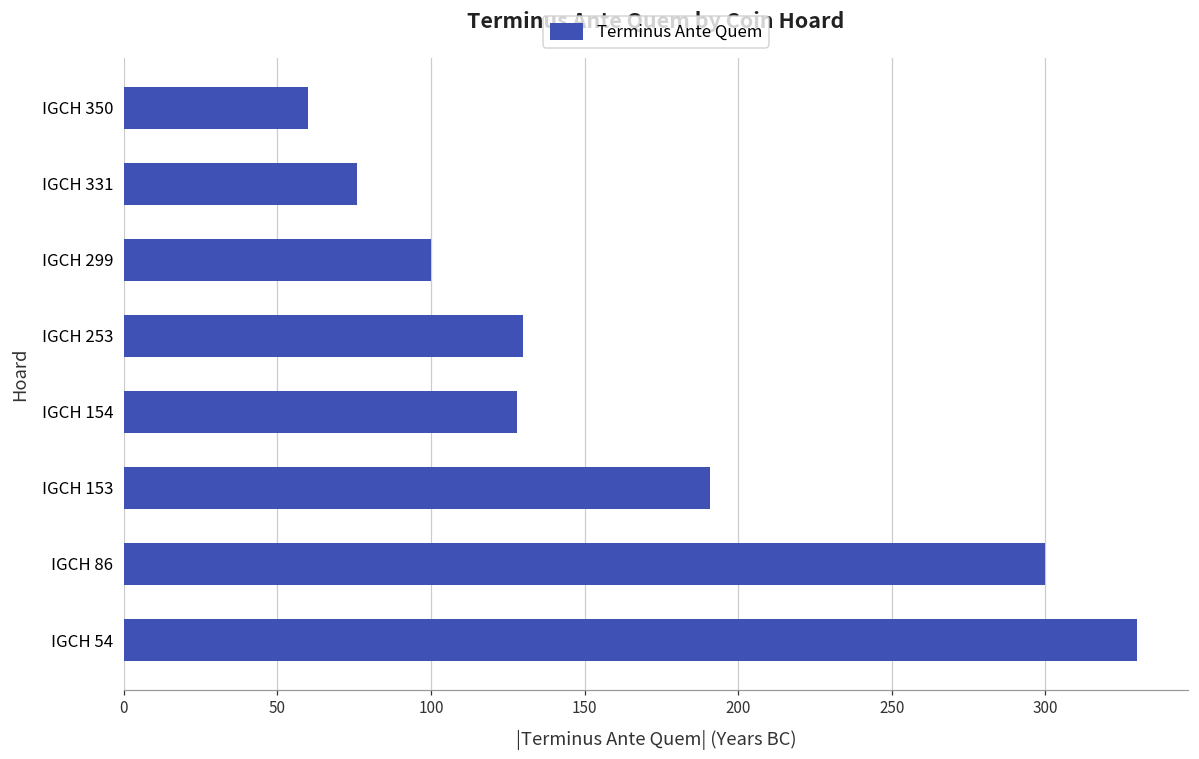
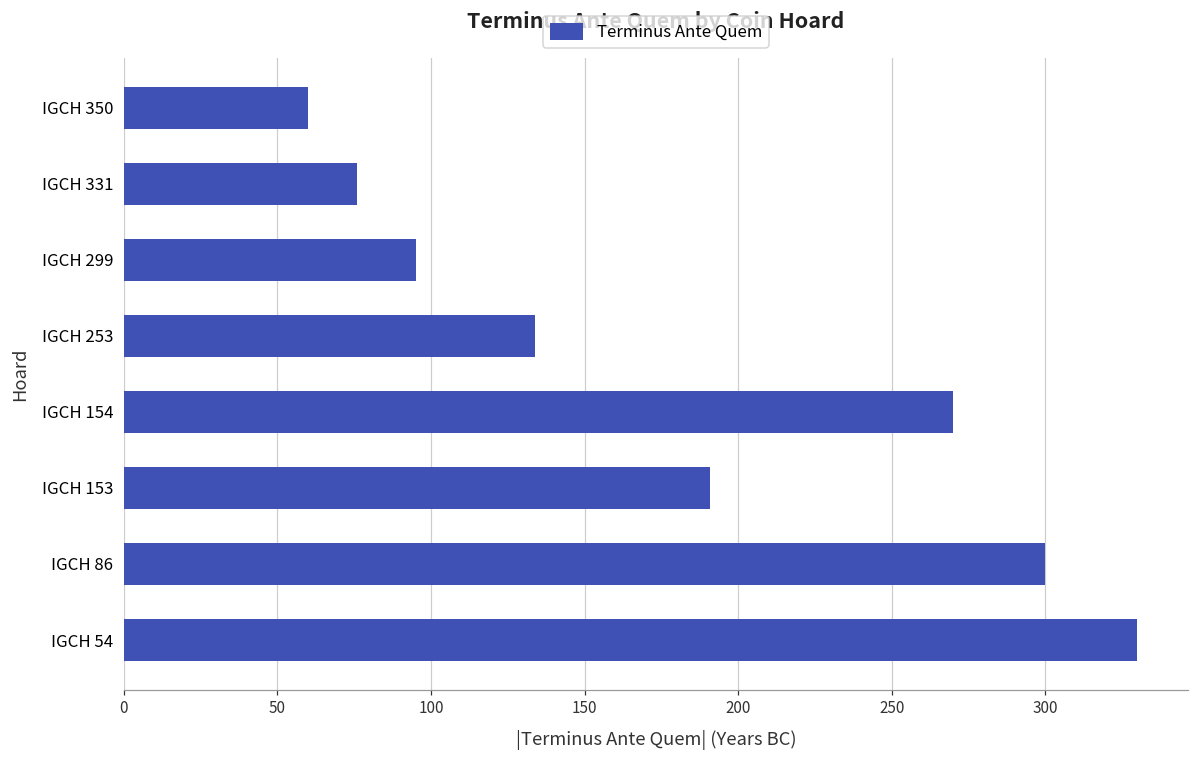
  {
    "IGCH 350": 60,
    "IGCH 331": 76,
-   "IGCH 299": 100,
-   "IGCH 253": 130,
-   "IGCH 154": 128,
+   "IGCH 299": 95,
+   "IGCH 253": 134,
+   "IGCH 154": 270,
    "IGCH 153": 191,
    "IGCH 86": 300,
    "IGCH 54": 330
  }
